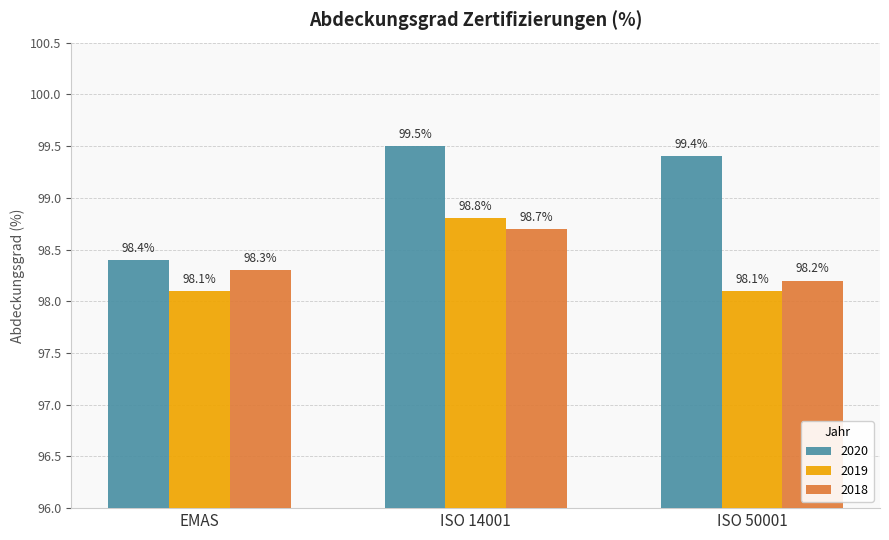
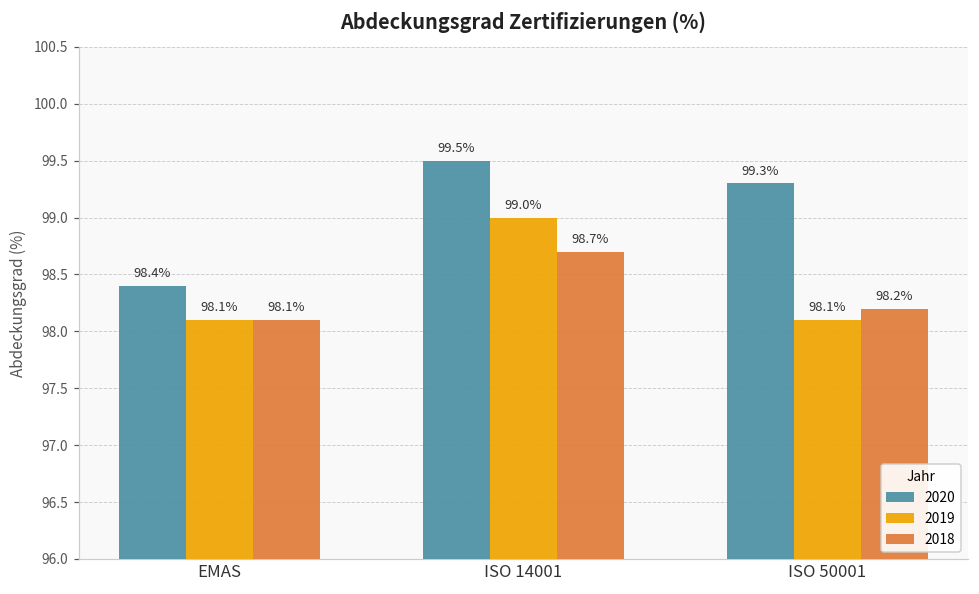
  {
    "2020": {
      "EMAS": "98.4%",
      "ISO 14001": "99.5%",
-     "ISO 50001": "99.4%"
+     "ISO 50001": "99.3%"
    },
    "2019": {
      "EMAS": "98.1%",
-     "ISO 14001": "98.8%",
+     "ISO 14001": "99.0%",
      "ISO 50001": "98.1%"
    },
    "2018": {
-     "EMAS": "98.3%",
+     "EMAS": "98.1%",
      "ISO 14001": "98.7%",
      "ISO 50001": "98.2%"
    }
  }
